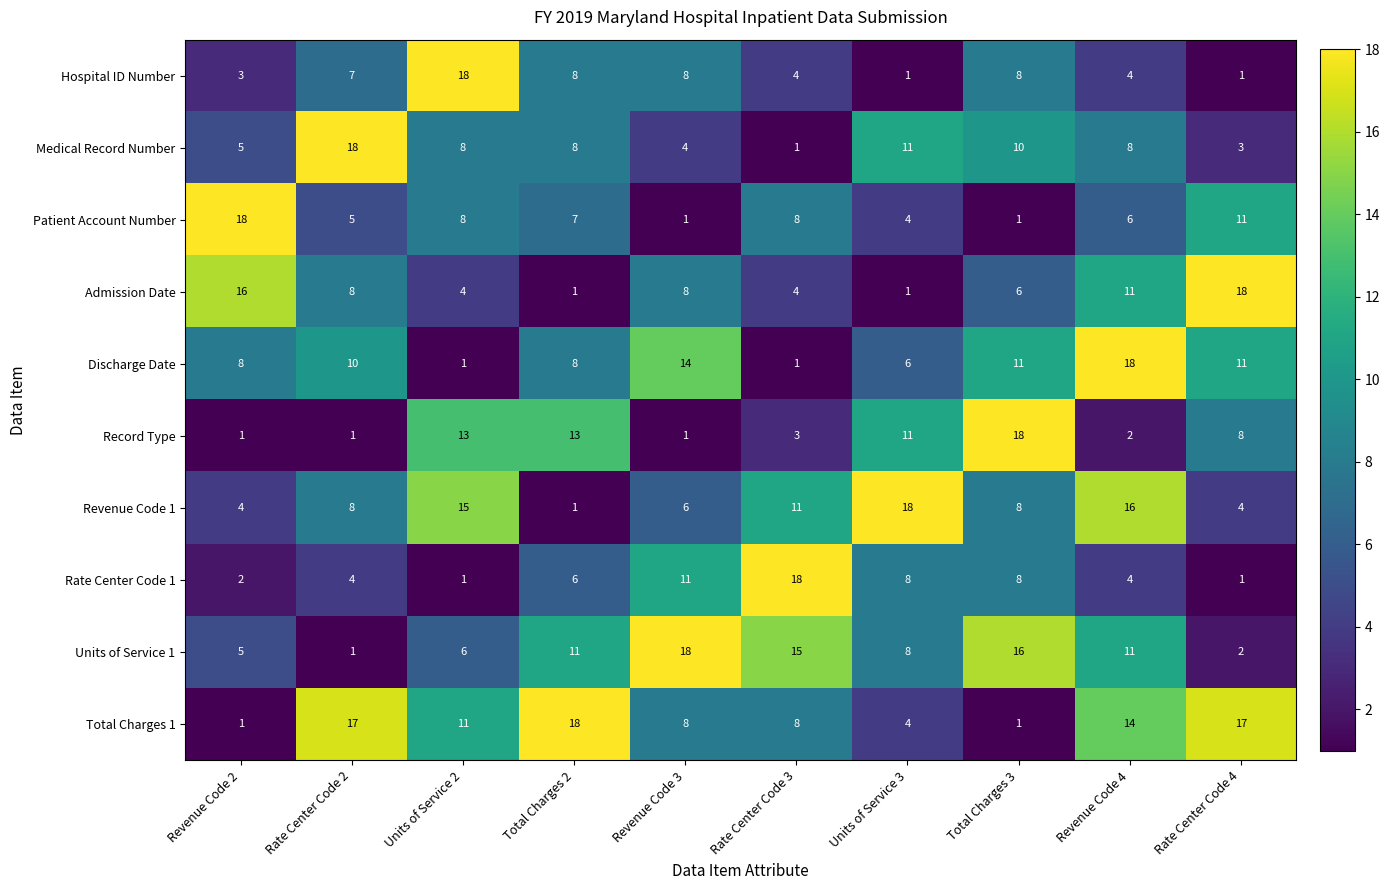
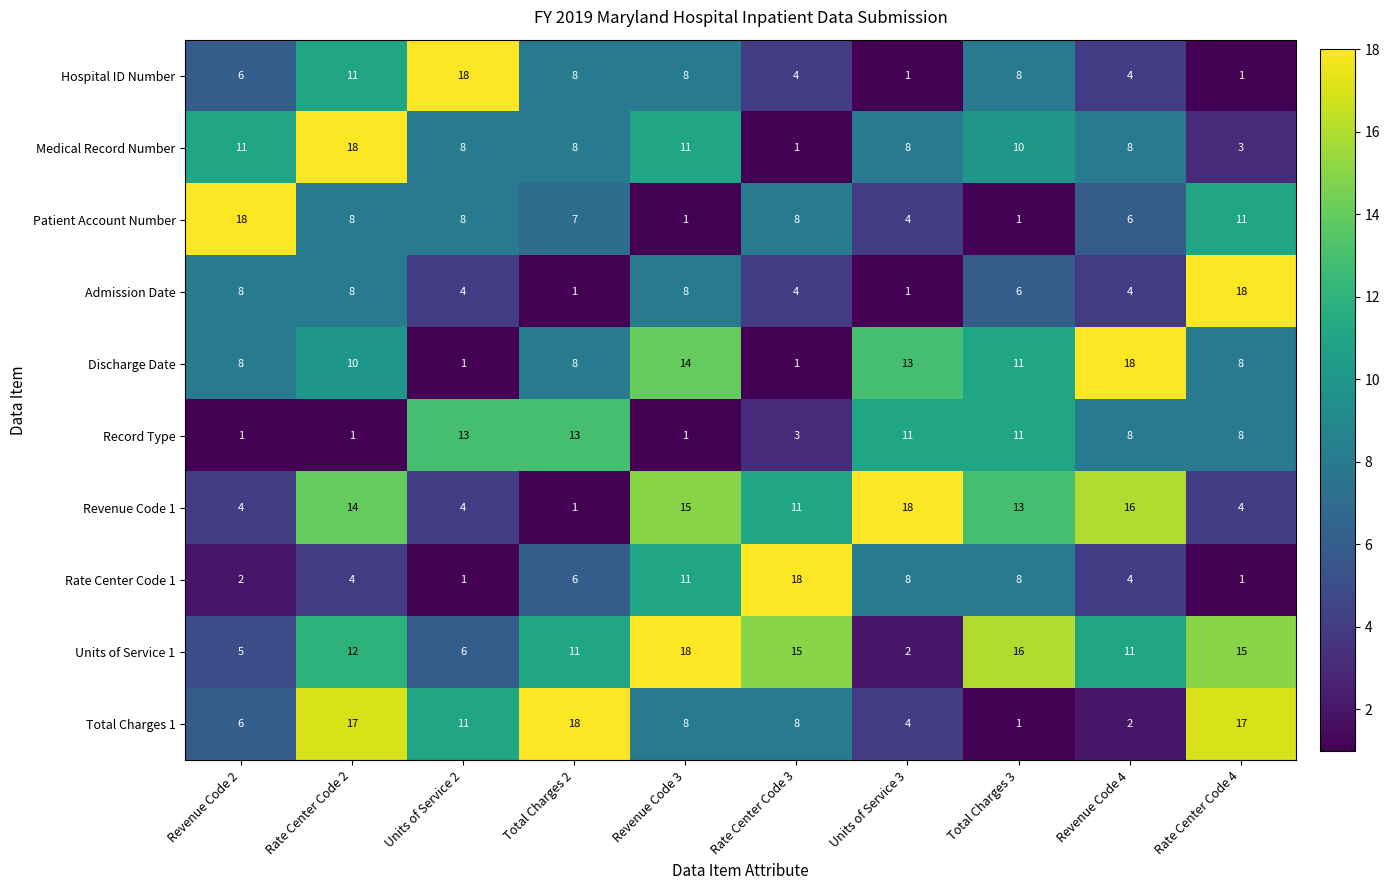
  {
    "Hospital ID Number": {
-     "Revenue Code 2": 3,
-     "Rate Center Code 2": 7,
+     "Revenue Code 2": 6,
+     "Rate Center Code 2": 11,
      "Units of Service 2": 18,
      "Total Charges 2": 8,
      "Revenue Code 3": 8,
      "Rate Center Code 3": 4,
      "Units of Service 3": 1,
      "Total Charges 3": 8,
      "Revenue Code 4": 4,
      "Rate Center Code 4": 1
    },
    "Medical Record Number": {
-     "Revenue Code 2": 5,
+     "Revenue Code 2": 11,
      "Rate Center Code 2": 18,
      "Units of Service 2": 8,
      "Total Charges 2": 8,
-     "Revenue Code 3": 4,
+     "Revenue Code 3": 11,
      "Rate Center Code 3": 1,
-     "Units of Service 3": 11,
+     "Units of Service 3": 8,
      "Total Charges 3": 10,
      "Revenue Code 4": 8,
      "Rate Center Code 4": 3
    },
    "Patient Account Number": {
      "Revenue Code 2": 18,
-     "Rate Center Code 2": 5,
+     "Rate Center Code 2": 8,
      "Units of Service 2": 8,
      "Total Charges 2": 7,
      "Revenue Code 3": 1,
      "Rate Center Code 3": 8,
      "Units of Service 3": 4,
      "Total Charges 3": 1,
      "Revenue Code 4": 6,
      "Rate Center Code 4": 11
    },
    "Admission Date": {
-     "Revenue Code 2": 16,
+     "Revenue Code 2": 8,
      "Rate Center Code 2": 8,
      "Units of Service 2": 4,
      "Total Charges 2": 1,
      "Revenue Code 3": 8,
      "Rate Center Code 3": 4,
      "Units of Service 3": 1,
      "Total Charges 3": 6,
-     "Revenue Code 4": 11,
+     "Revenue Code 4": 4,
      "Rate Center Code 4": 18
    },
    "Discharge Date": {
      "Revenue Code 2": 8,
      "Rate Center Code 2": 10,
      "Units of Service 2": 1,
      "Total Charges 2": 8,
      "Revenue Code 3": 14,
      "Rate Center Code 3": 1,
-     "Units of Service 3": 6,
+     "Units of Service 3": 13,
      "Total Charges 3": 11,
      "Revenue Code 4": 18,
-     "Rate Center Code 4": 11
+     "Rate Center Code 4": 8
    },
    "Record Type": {
      "Revenue Code 2": 1,
      "Rate Center Code 2": 1,
      "Units of Service 2": 13,
      "Total Charges 2": 13,
      "Revenue Code 3": 1,
      "Rate Center Code 3": 3,
      "Units of Service 3": 11,
-     "Total Charges 3": 18,
-     "Revenue Code 4": 2,
+     "Total Charges 3": 11,
+     "Revenue Code 4": 8,
      "Rate Center Code 4": 8
    },
    "Revenue Code 1": {
      "Revenue Code 2": 4,
-     "Rate Center Code 2": 8,
-     "Units of Service 2": 15,
+     "Rate Center Code 2": 14,
+     "Units of Service 2": 4,
      "Total Charges 2": 1,
-     "Revenue Code 3": 6,
+     "Revenue Code 3": 15,
      "Rate Center Code 3": 11,
      "Units of Service 3": 18,
-     "Total Charges 3": 8,
+     "Total Charges 3": 13,
      "Revenue Code 4": 16,
      "Rate Center Code 4": 4
    },
    "Rate Center Code 1": {
      "Revenue Code 2": 2,
      "Rate Center Code 2": 4,
      "Units of Service 2": 1,
      "Total Charges 2": 6,
      "Revenue Code 3": 11,
      "Rate Center Code 3": 18,
      "Units of Service 3": 8,
      "Total Charges 3": 8,
      "Revenue Code 4": 4,
      "Rate Center Code 4": 1
    },
    "Units of Service 1": {
      "Revenue Code 2": 5,
-     "Rate Center Code 2": 1,
+     "Rate Center Code 2": 12,
      "Units of Service 2": 6,
      "Total Charges 2": 11,
      "Revenue Code 3": 18,
      "Rate Center Code 3": 15,
-     "Units of Service 3": 8,
+     "Units of Service 3": 2,
      "Total Charges 3": 16,
      "Revenue Code 4": 11,
-     "Rate Center Code 4": 2
+     "Rate Center Code 4": 15
    },
    "Total Charges 1": {
-     "Revenue Code 2": 1,
+     "Revenue Code 2": 6,
      "Rate Center Code 2": 17,
      "Units of Service 2": 11,
      "Total Charges 2": 18,
      "Revenue Code 3": 8,
      "Rate Center Code 3": 8,
      "Units of Service 3": 4,
      "Total Charges 3": 1,
-     "Revenue Code 4": 14,
+     "Revenue Code 4": 2,
      "Rate Center Code 4": 17
    }
  }
